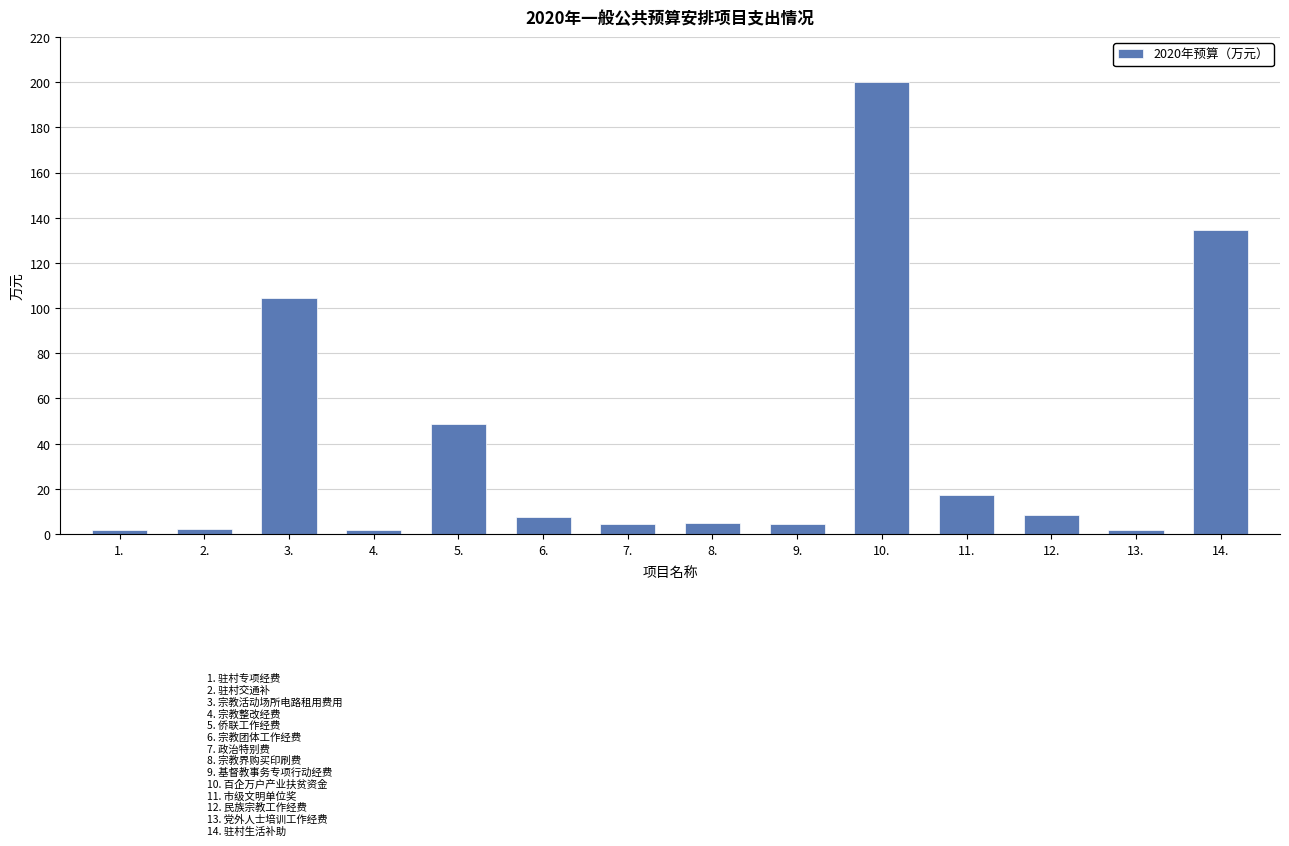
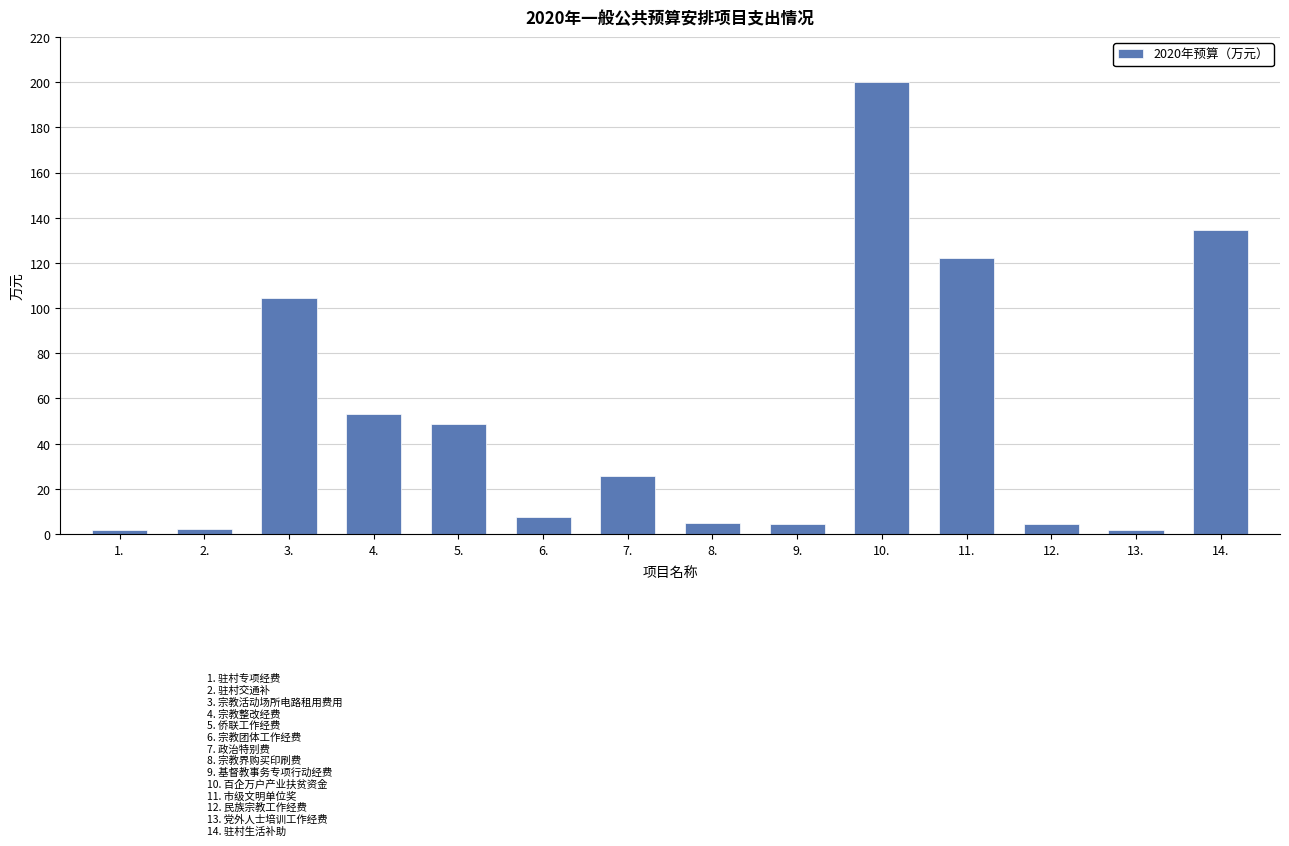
  {
    "1.": 2,
    "2.": 2,
    "3.": 105,
-   "4.": 2,
+   "4.": 53,
    "5.": 49,
    "6.": 7,
-   "7.": 4,
+   "7.": 26,
    "8.": 5,
    "9.": 4,
    "10.": 200,
-   "11.": 17,
-   "12.": 8,
+   "11.": 122,
+   "12.": 4,
    "13.": 2,
    "14.": 135
  }
